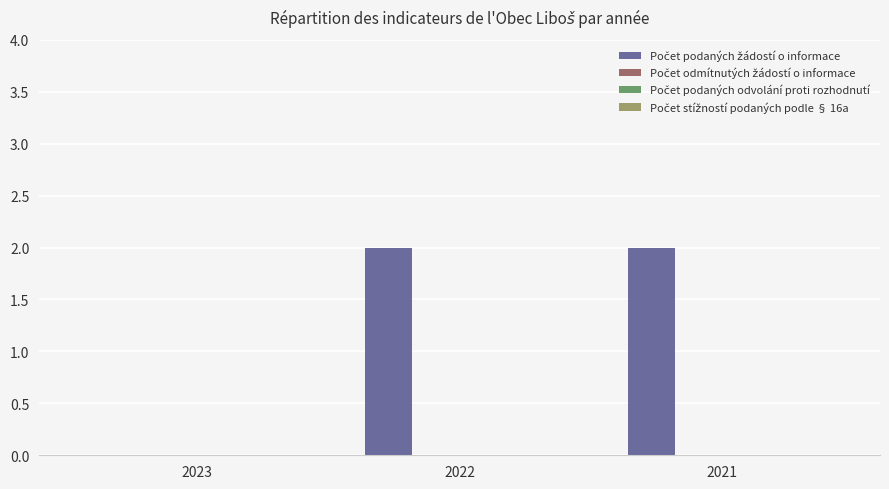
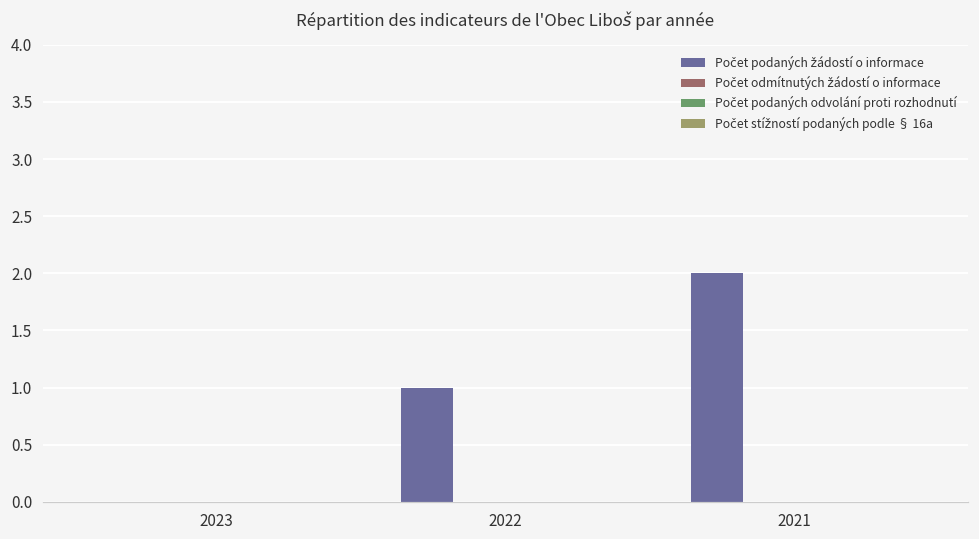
  {
    "Počet podaných žádostí o informace": {
      "2023": 0,
-     "2022": 2,
+     "2022": 1,
      "2021": 2
    }
  }
